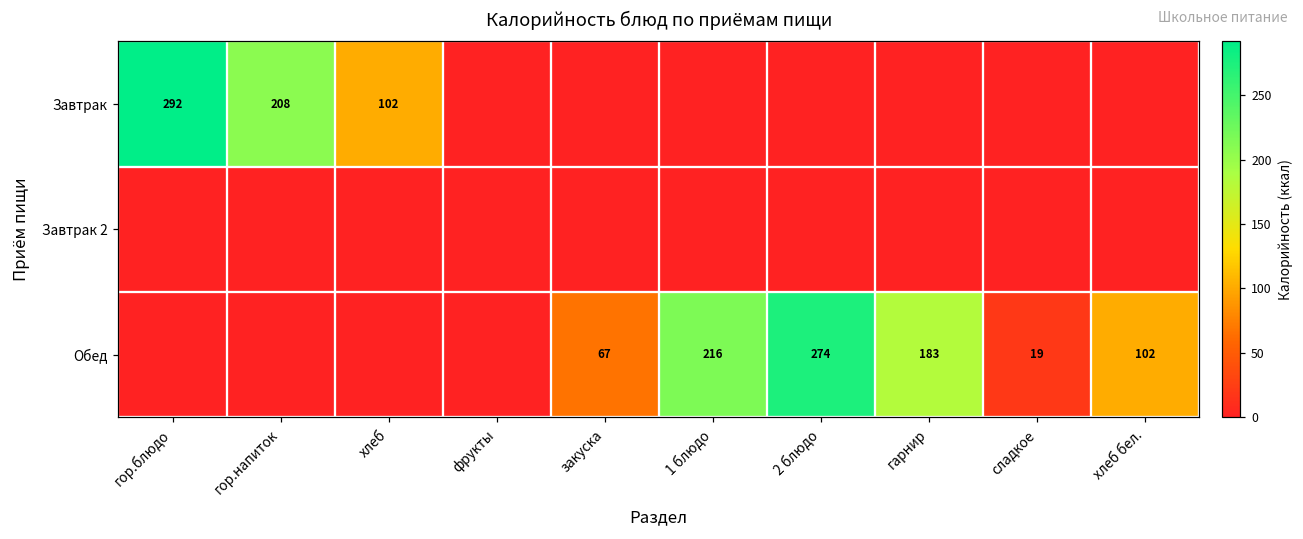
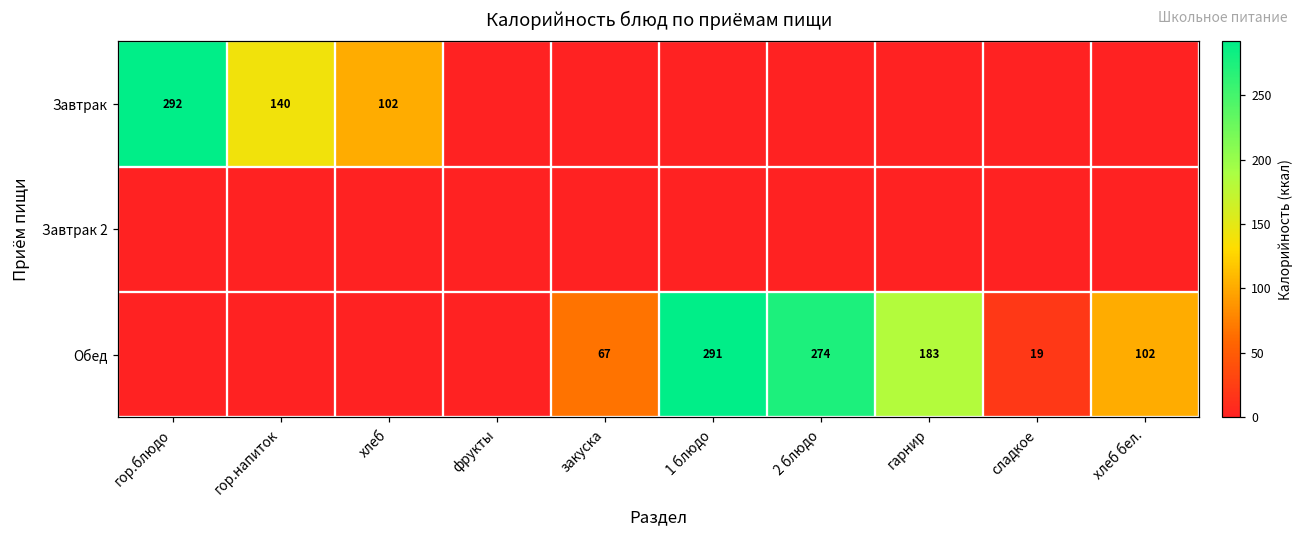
  {
    "Завтрак": {
      "гор.блюдо": 292,
-     "гор.напиток": 208,
+     "гор.напиток": 140,
      "хлеб": 102
    },
    "Обед": {
      "закуска": 67,
-     "1 блюдо": 216,
+     "1 блюдо": 291,
      "2 блюдо": 274,
      "гарнир": 183,
      "сладкое": 19,
      "хлеб бел.": 102
    }
  }
